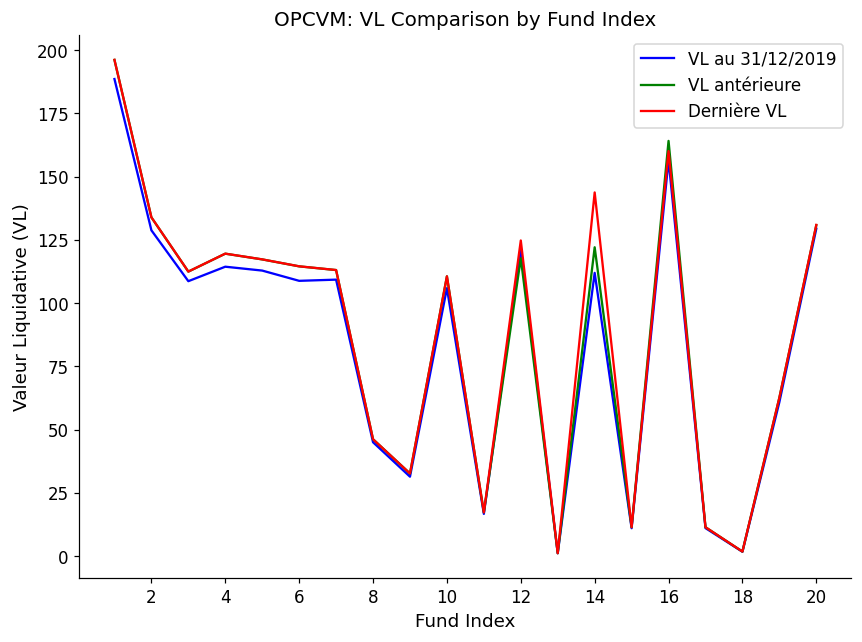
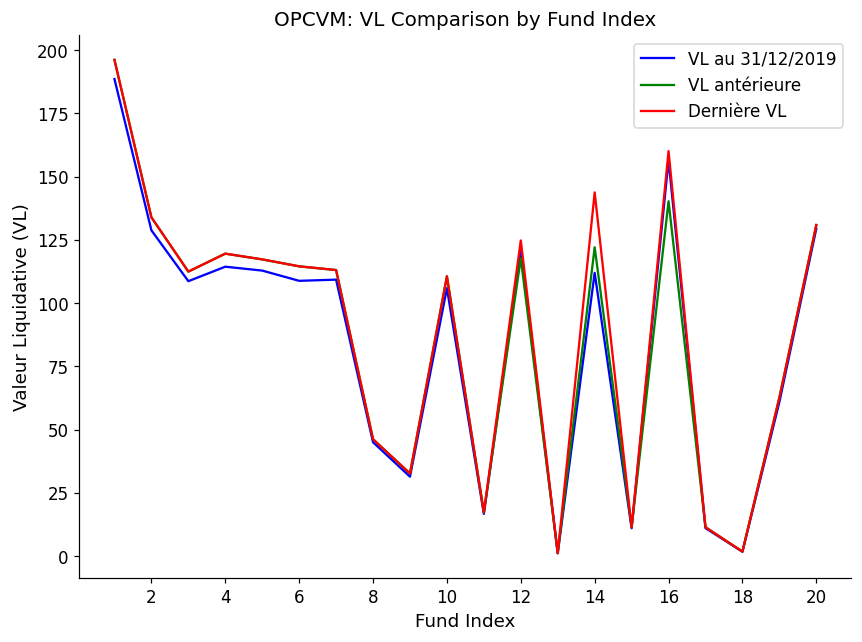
  {
    "VL au 31/12/2019": {
      "2": 129,
      "4": 114,
      "6": 109,
      "8": 45,
      "10": 106,
      "12": 121,
      "14": 112,
      "16": 157,
      "20": 129
    },
    "VL antérieure": {
      "12": 118,
      "14": 122,
-     "16": 164
+     "16": 140
    },
    "Dernière VL": {
      "12": 125,
      "14": 144,
      "16": 160
    }
  }
